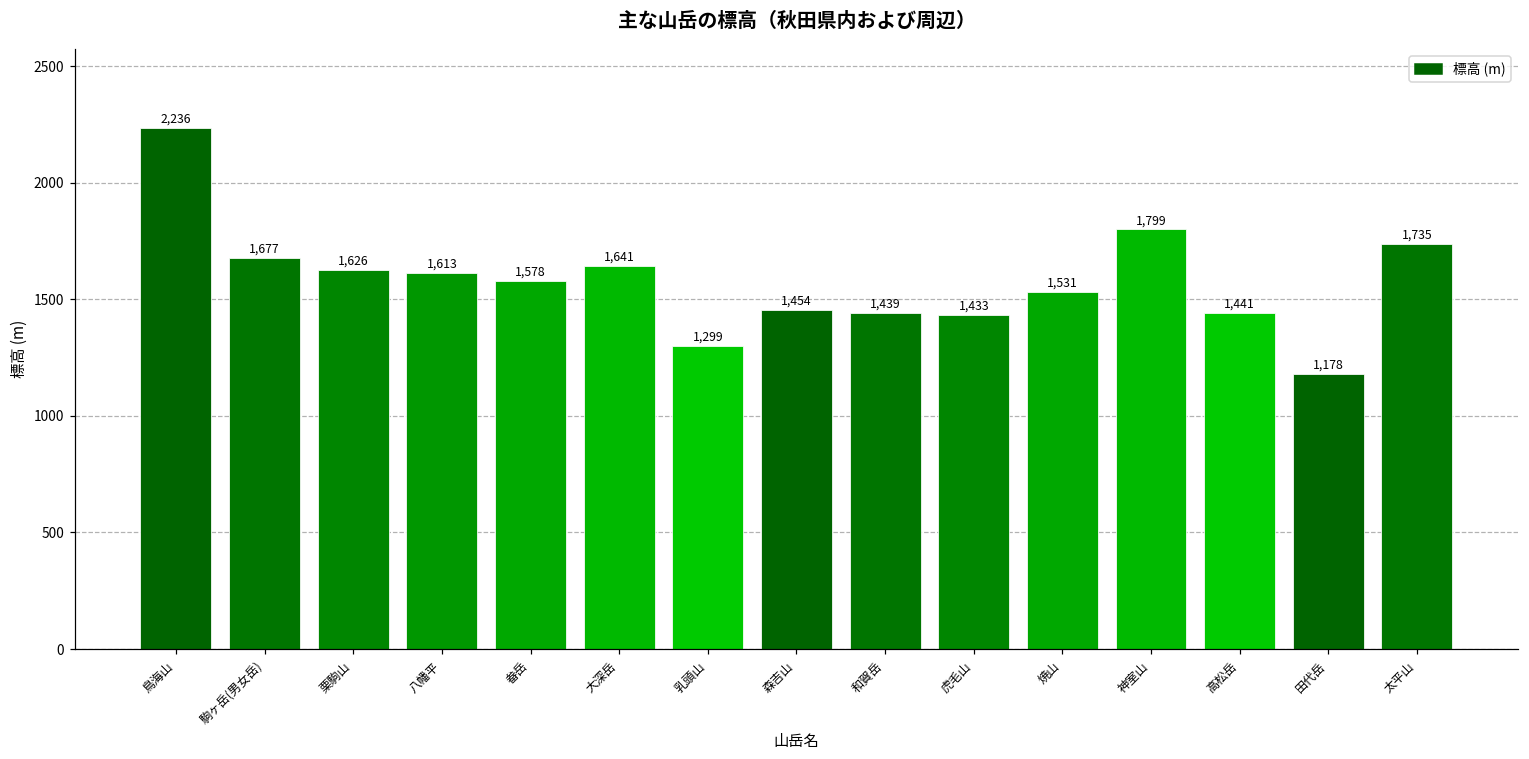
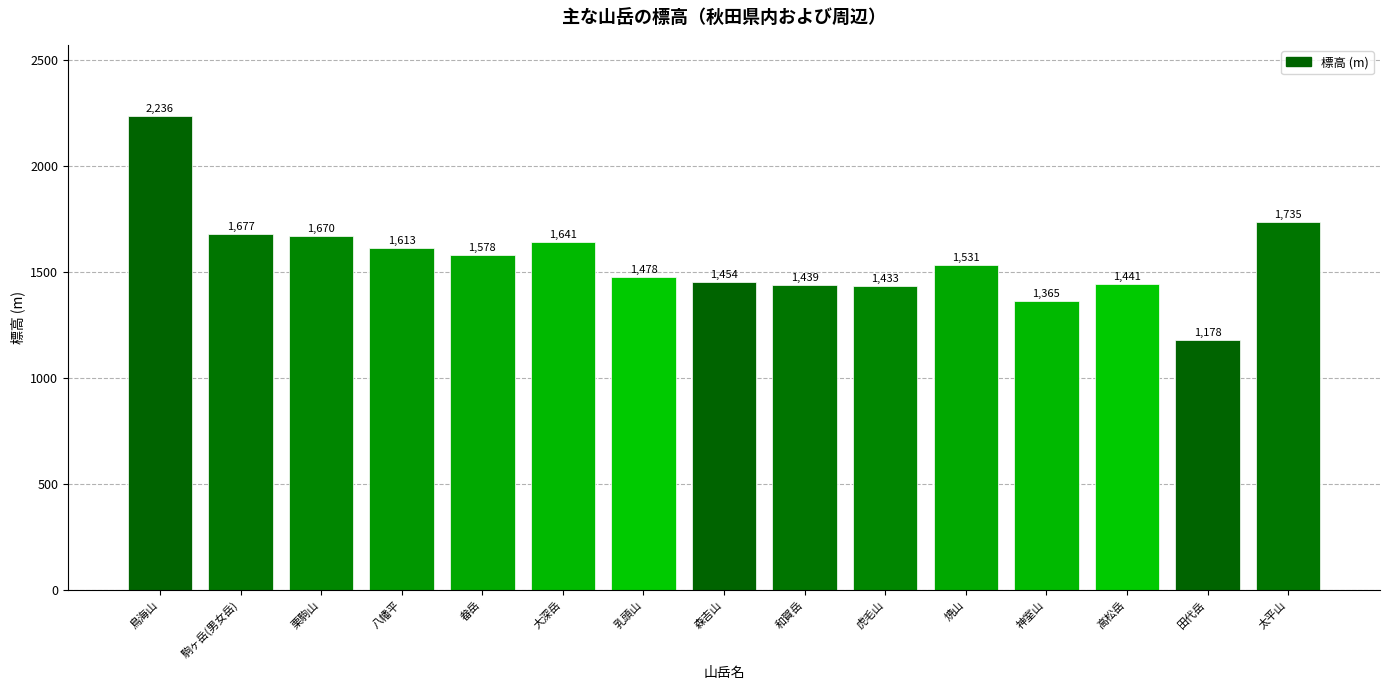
  {
    "鳥海山": "2,236",
    "駒ヶ岳(男女岳)": "1,677",
-   "栗駒山": "1,626",
+   "栗駒山": "1,670",
    "八幡平": "1,613",
    "畚岳": "1,578",
    "大深岳": "1,641",
-   "乳頭山": "1,299",
+   "乳頭山": "1,478",
    "森吉山": "1,454",
    "和賀岳": "1,439",
    "虎毛山": "1,433",
    "焼山": "1,531",
-   "神室山": "1,799",
+   "神室山": "1,365",
    "高松岳": "1,441",
    "田代岳": "1,178",
    "太平山": "1,735"
  }
